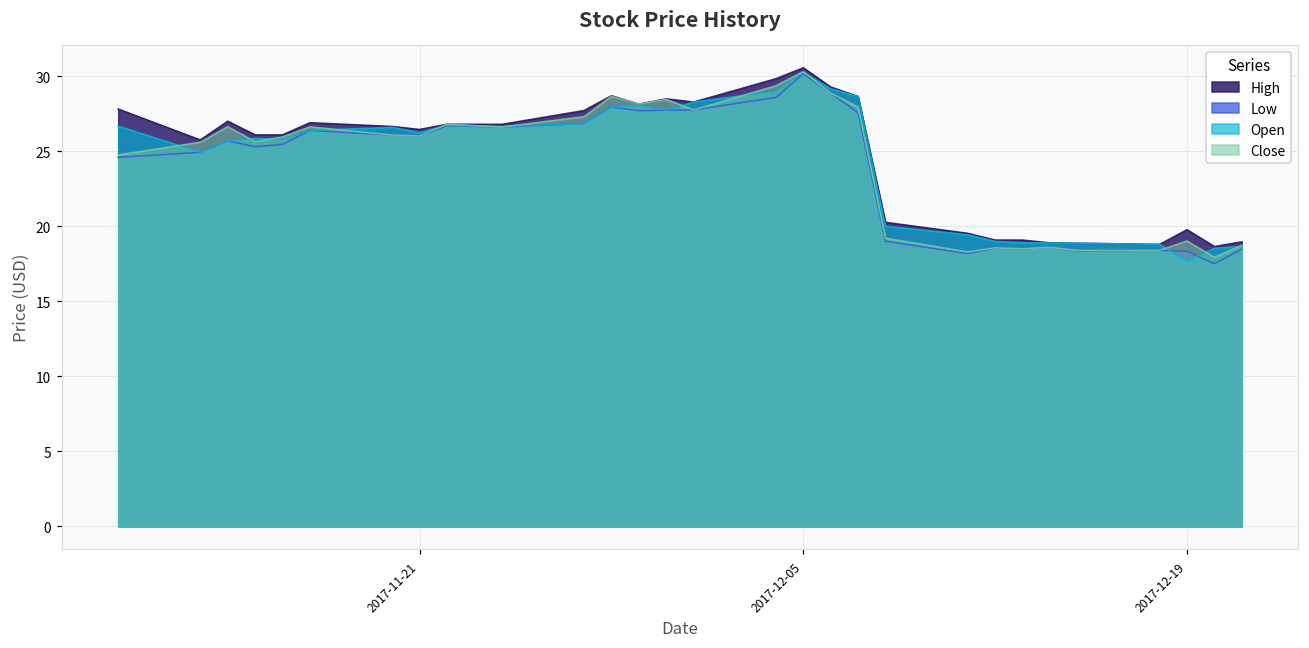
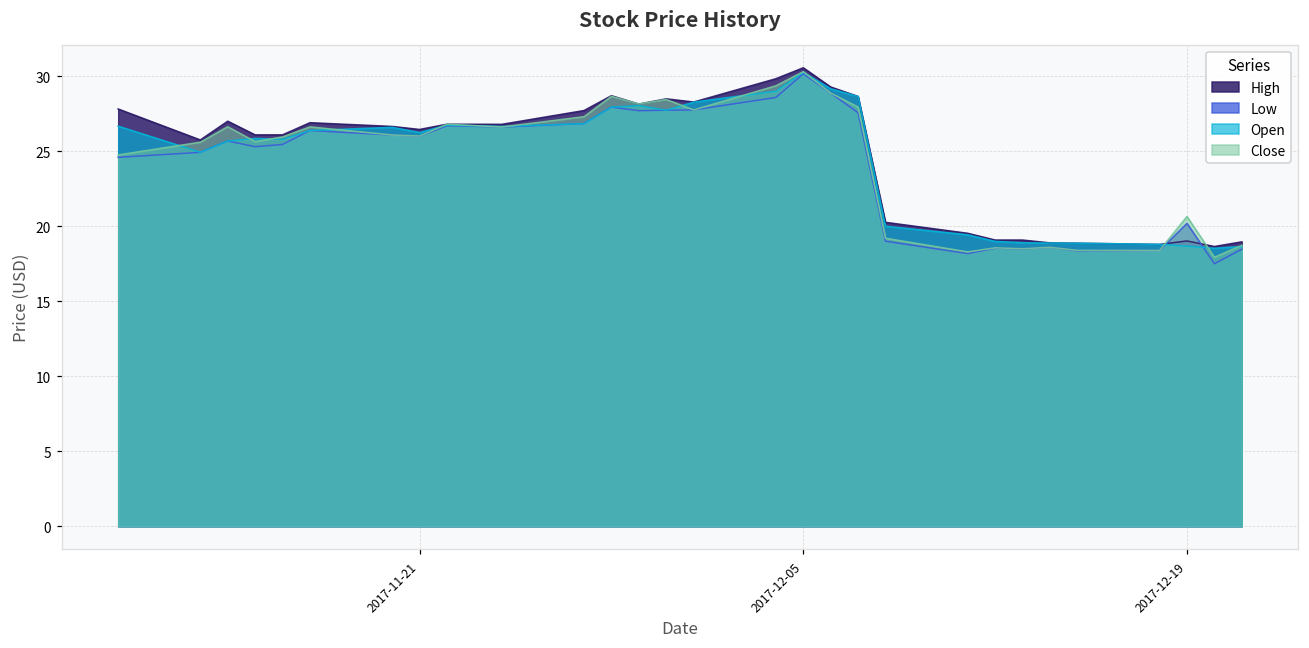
  {
    "High": {
      "2017-11-21": 26.5,
      "2017-12-05": 30.6,
-     "2017-12-19": 19.8
+     "2017-12-19": 19.0
    },
    "Low": {
-     "2017-12-19": 18.3
+     "2017-12-19": 20.2
    },
    "Open": {
      "2017-11-21": 26.2,
-     "2017-12-19": 17.7
+     "2017-12-19": 18.7
    },
    "Close": {
-     "2017-12-19": 19.0
+     "2017-12-19": 20.7
    }
  }
